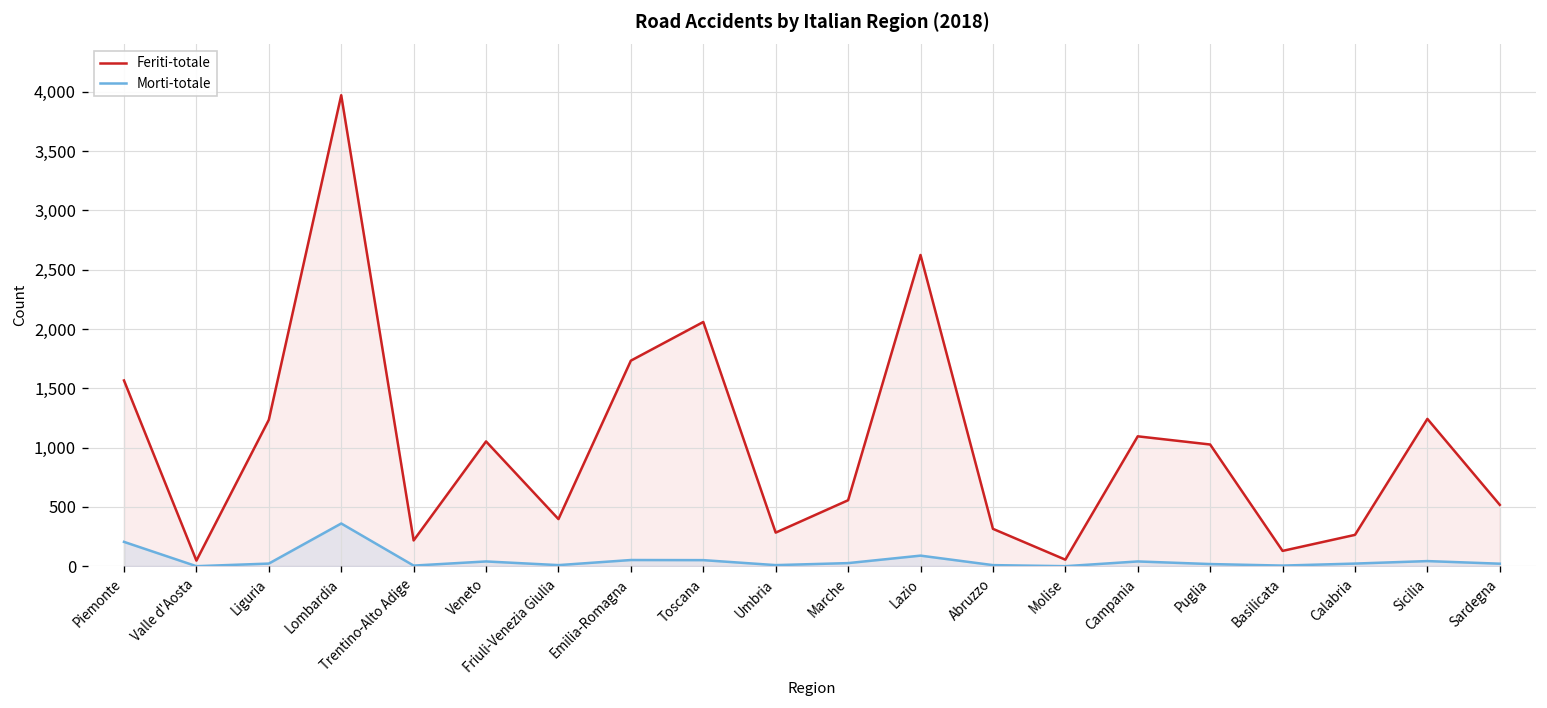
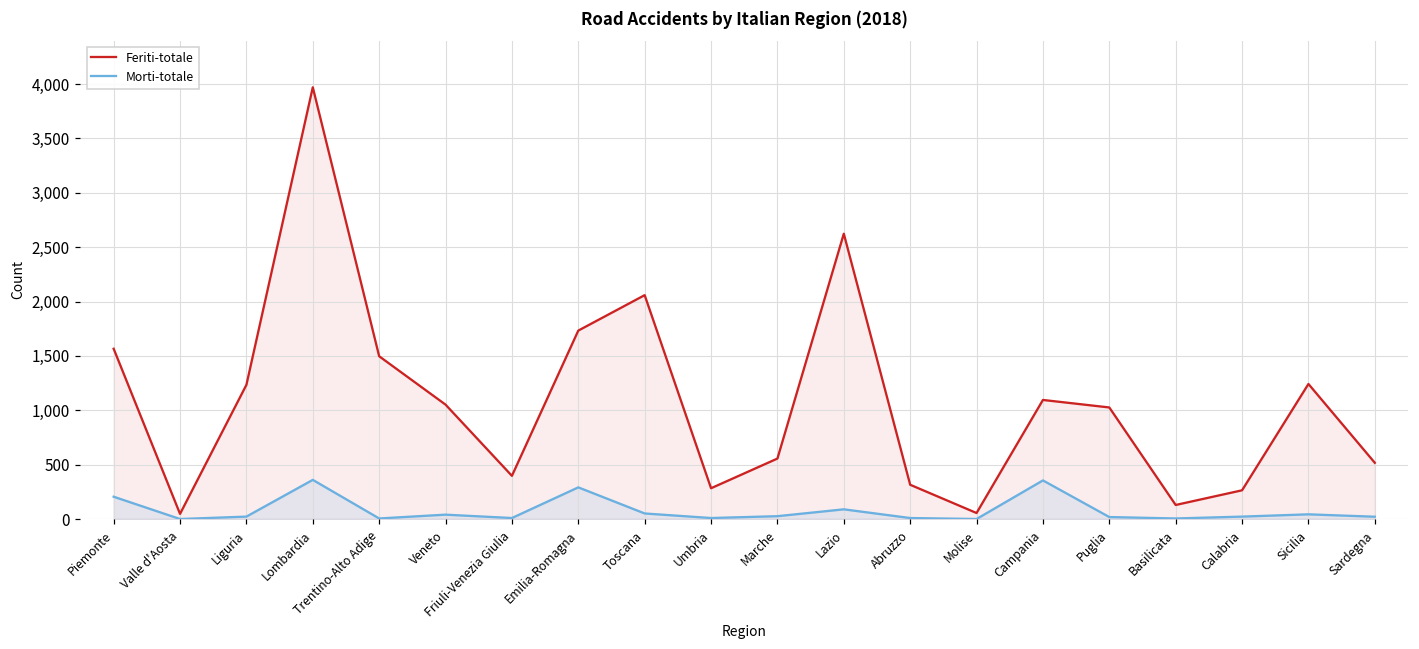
  {
    "Feriti-totale": {
      "Piemonte": "1,600",
      "Valle d'Aosta": "0",
      "Liguria": "1,200",
      "Lombardia": "4,000",
-     "Trentino-Alto Adige": "200",
+     "Trentino-Alto Adige": "1,500",
      "Veneto": "1,100",
      "Friuli-Venezia Giulia": "400",
      "Emilia-Romagna": "1,700",
      "Toscana": "2,100",
      "Umbria": "300",
      "Marche": "600",
      "Lazio": "2,600",
      "Abruzzo": "300",
      "Molise": "100",
      "Campania": "1,100",
      "Puglia": "1,000",
      "Basilicata": "100",
      "Calabria": "300",
      "Sicilia": "1,200",
      "Sardegna": "500"
    },
    "Morti-totale": {
      "Piemonte": "200",
      "Valle d'Aosta": "0",
      "Liguria": "0",
      "Lombardia": "400",
      "Trentino-Alto Adige": "0",
      "Veneto": "0",
      "Friuli-Venezia Giulia": "0",
-     "Emilia-Romagna": "100",
+     "Emilia-Romagna": "300",
      "Toscana": "100",
      "Umbria": "0",
      "Marche": "0",
      "Lazio": "100",
      "Abruzzo": "0",
      "Molise": "0",
-     "Campania": "0",
+     "Campania": "400",
      "Puglia": "0",
      "Basilicata": "0",
      "Calabria": "0",
      "Sicilia": "0",
      "Sardegna": "0"
    }
  }
